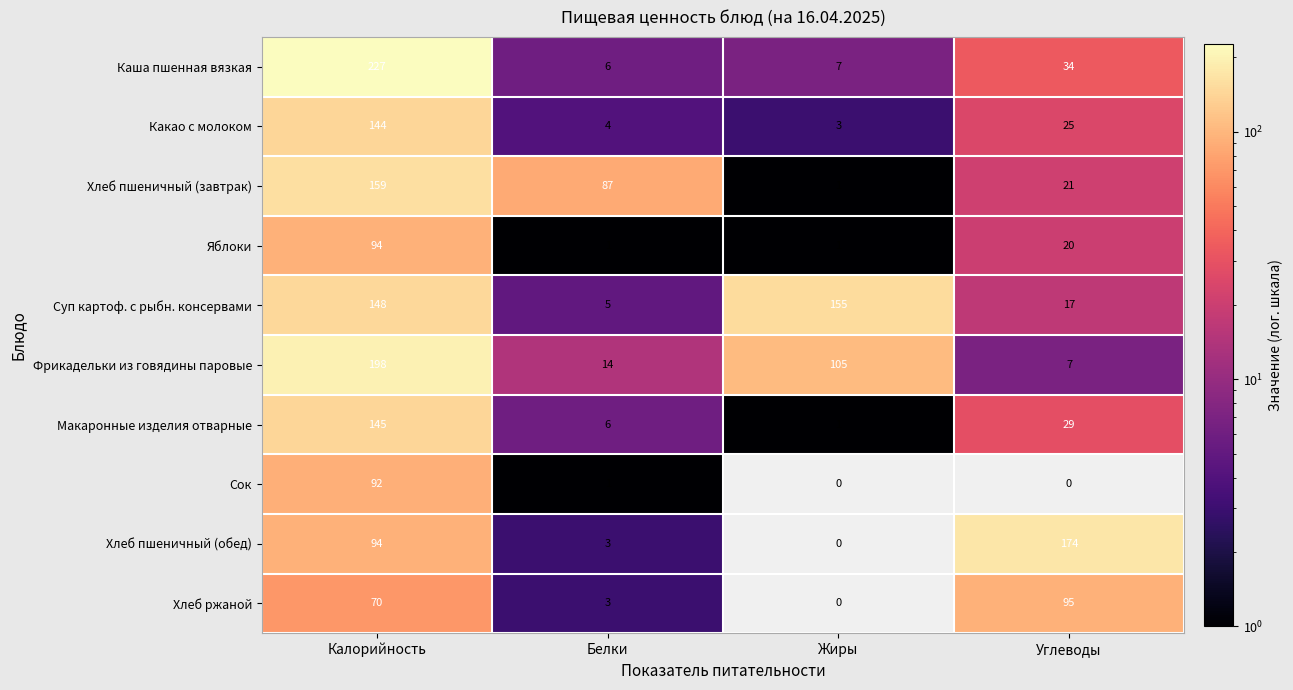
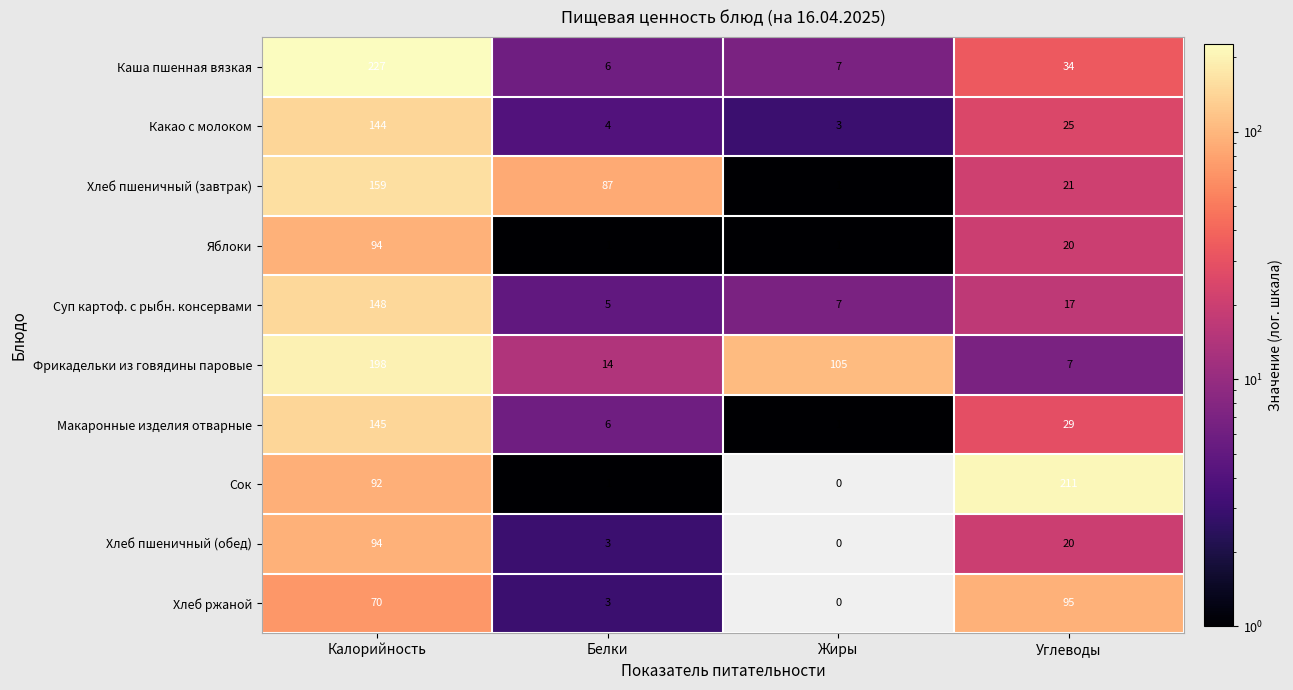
  {
    "Каша пшенная вязкая": {
      "Калорийность": 227,
      "Белки": 6,
      "Жиры": 7,
      "Углеводы": 34
    },
    "Какао с молоком": {
      "Калорийность": 144,
      "Белки": 4,
      "Жиры": 3,
      "Углеводы": 25
    },
    "Хлеб пшеничный (завтрак)": {
      "Калорийность": 159,
      "Белки": 87,
      "Углеводы": 21
    },
    "Яблоки": {
      "Калорийность": 94,
      "Углеводы": 20
    },
    "Суп картоф. с рыбн. консервами": {
      "Калорийность": 148,
      "Белки": 5,
-     "Жиры": 155,
+     "Жиры": 7,
      "Углеводы": 17
    },
    "Фрикадельки из говядины паровые": {
      "Калорийность": 198,
      "Белки": 14,
      "Жиры": 105,
      "Углеводы": 7
    },
    "Макаронные изделия отварные": {
      "Калорийность": 145,
      "Белки": 6,
      "Углеводы": 29
    },
    "Сок": {
      "Калорийность": 92,
      "Жиры": 0,
-     "Углеводы": 0
+     "Углеводы": 211
    },
    "Хлеб пшеничный (обед)": {
      "Калорийность": 94,
      "Белки": 3,
      "Жиры": 0,
-     "Углеводы": 174
+     "Углеводы": 20
    },
    "Хлеб ржаной": {
      "Калорийность": 70,
      "Белки": 3,
      "Жиры": 0,
      "Углеводы": 95
    }
  }
